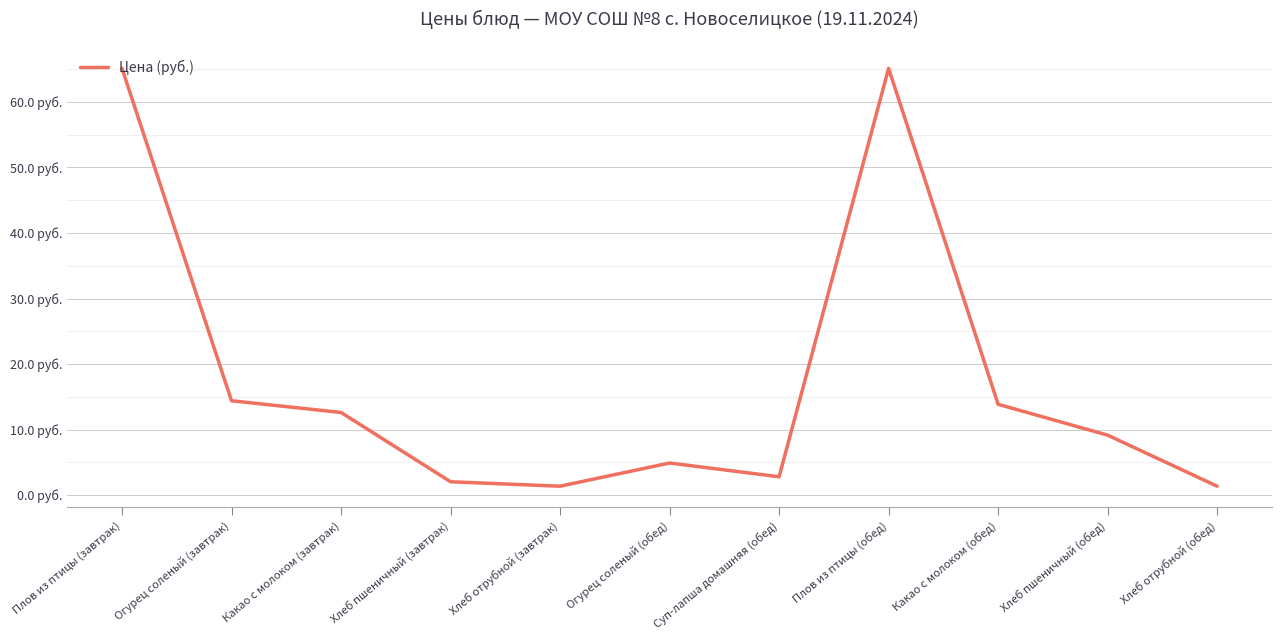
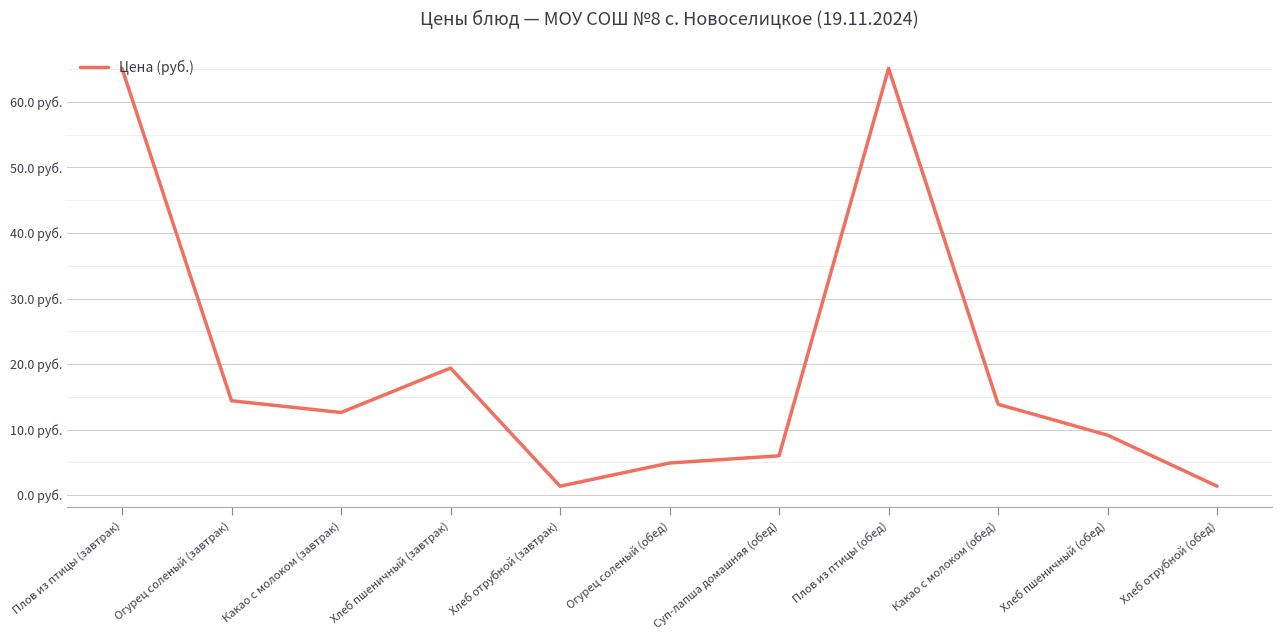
  {
    "Плов из птицы (завтрак)": "65 руб.",
    "Огурец соленый (завтрак)": "14 руб.",
    "Какао с молоком (завтрак)": "13 руб.",
-   "Хлеб пшеничный (завтрак)": "2 руб.",
+   "Хлеб пшеничный (завтрак)": "19 руб.",
    "Хлеб отрубной (завтрак)": "1 руб.",
    "Огурец соленый (обед)": "5 руб.",
-   "Суп-лапша домашняя (обед)": "3 руб.",
+   "Суп-лапша домашняя (обед)": "6 руб.",
    "Плов из птицы (обед)": "65 руб.",
    "Какао с молоком (обед)": "14 руб.",
    "Хлеб пшеничный (обед)": "9 руб.",
    "Хлеб отрубной (обед)": "1 руб."
  }
